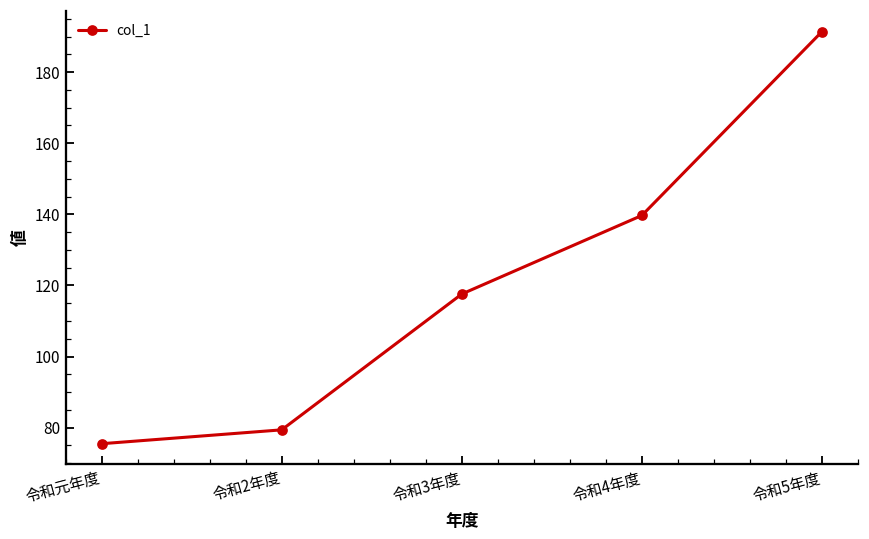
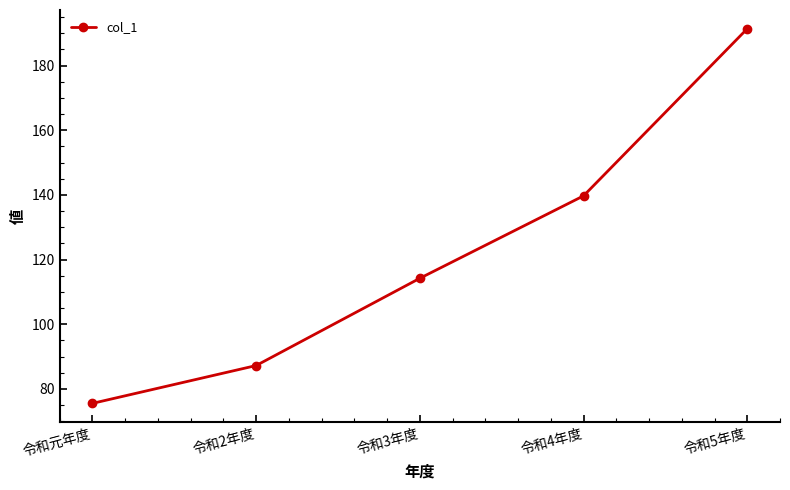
  {
    "令和元年度": 76,
-   "令和2年度": 79,
-   "令和3年度": 118,
+   "令和2年度": 87,
+   "令和3年度": 114,
    "令和4年度": 140,
    "令和5年度": 191
  }
